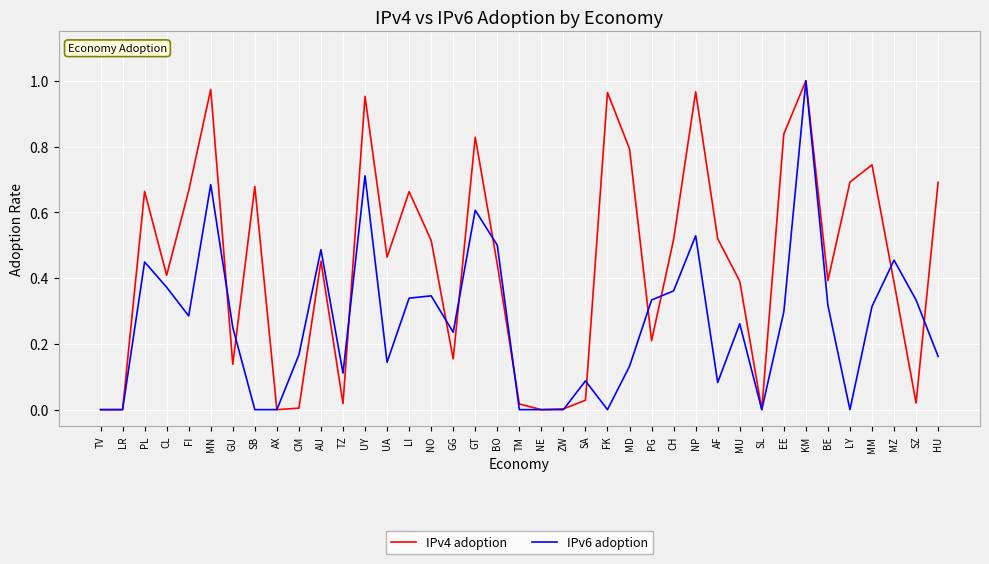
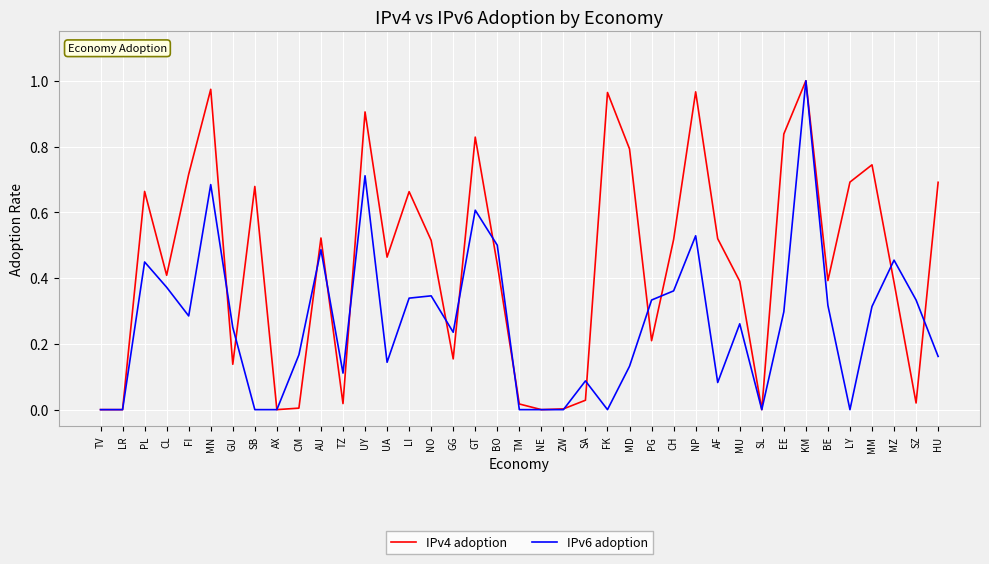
  {
    "IPv4 adoption": {
      "PL": 0.66,
      "CL": 0.41,
-     "FI": 0.67,
+     "FI": 0.72,
      "MN": 0.97,
      "GU": 0.14,
      "SB": 0.68,
      "CM": 0.00,
-     "AU": 0.45,
+     "AU": 0.52,
      "TZ": 0.02,
-     "UY": 0.95,
+     "UY": 0.91,
      "UA": 0.46,
      "LI": 0.66,
      "NO": 0.51,
      "GG": 0.15,
      "GT": 0.83,
      "BO": 0.44,
      "TM": 0.02,
      "SA": 0.03,
      "FK": 0.96,
      "MD": 0.79,
      "PG": 0.21,
      "CH": 0.52,
      "NP": 0.97,
      "AF": 0.52,
      "MU": 0.39,
      "EE": 0.84,
      "BE": 0.39,
      "LY": 0.69,
      "MM": 0.74,
      "MZ": 0.39,
      "SZ": 0.02,
      "HU": 0.69
    },
    "IPv6 adoption": {
      "PL": 0.45,
      "CL": 0.37,
      "FI": 0.28,
      "MN": 0.68,
      "GU": 0.25,
      "SB": 0.00,
      "CM": 0.17,
      "AU": 0.49,
      "TZ": 0.11,
      "UY": 0.71,
      "UA": 0.14,
      "LI": 0.34,
      "NO": 0.35,
      "GG": 0.24,
      "GT": 0.61,
      "BO": 0.50,
      "TM": 0.00,
      "SA": 0.09,
      "FK": 0.00,
      "MD": 0.13,
      "PG": 0.33,
      "CH": 0.36,
      "NP": 0.53,
      "AF": 0.08,
      "MU": 0.26,
      "EE": 0.30,
      "BE": 0.32,
      "LY": 0.00,
      "MM": 0.31,
      "MZ": 0.45,
      "SZ": 0.33,
      "HU": 0.16
    }
  }
